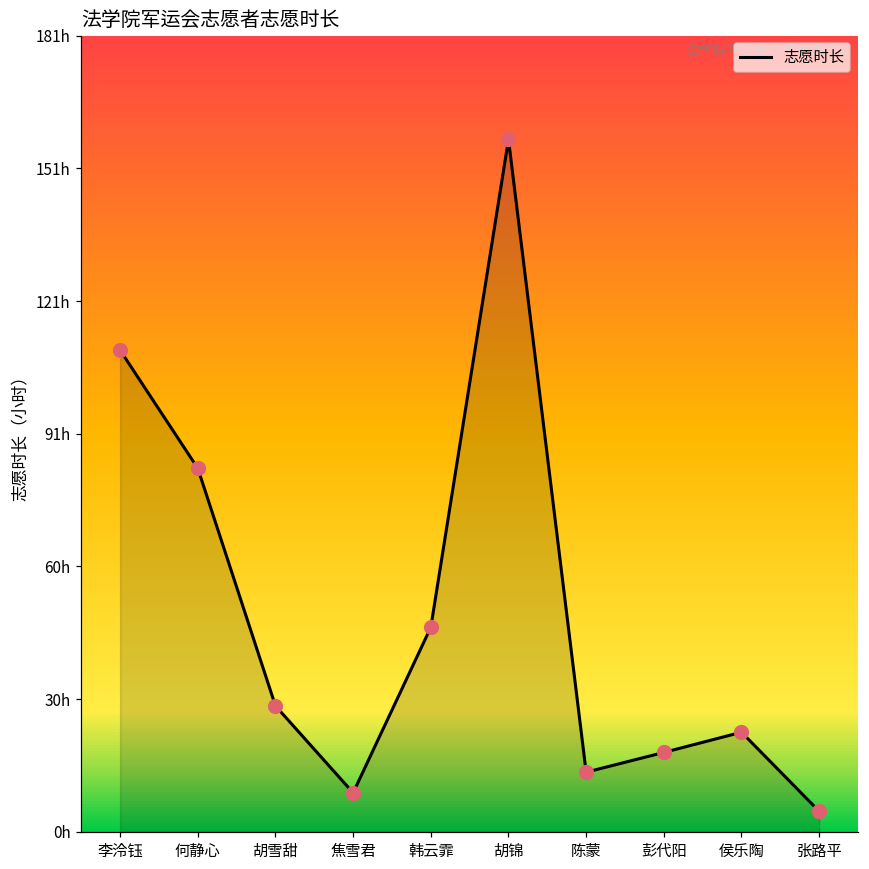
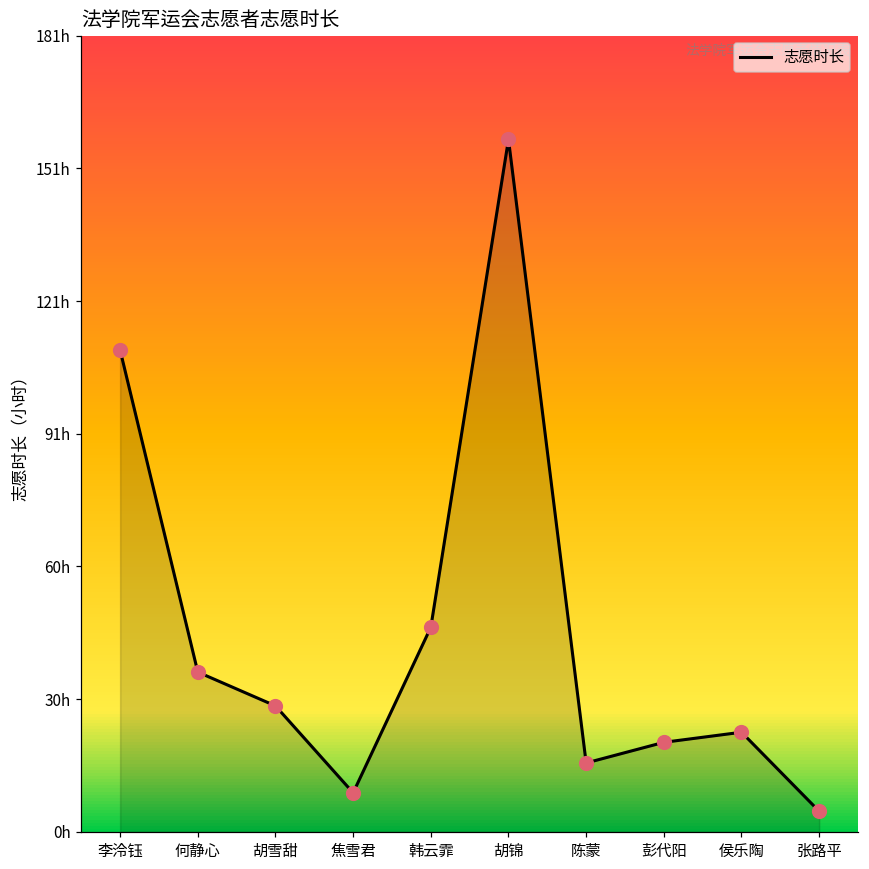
  {
    "李泠钰": "110h",
-   "何静心": "83h",
+   "何静心": "36h",
    "胡雪甜": "29h",
    "焦雪君": "9h",
    "韩云霏": "47h",
    "胡锦": "158h",
-   "陈蒙": "14h",
-   "彭代阳": "18h",
+   "陈蒙": "16h",
+   "彭代阳": "20h",
    "侯乐陶": "23h",
    "张路平": "5h"
  }
